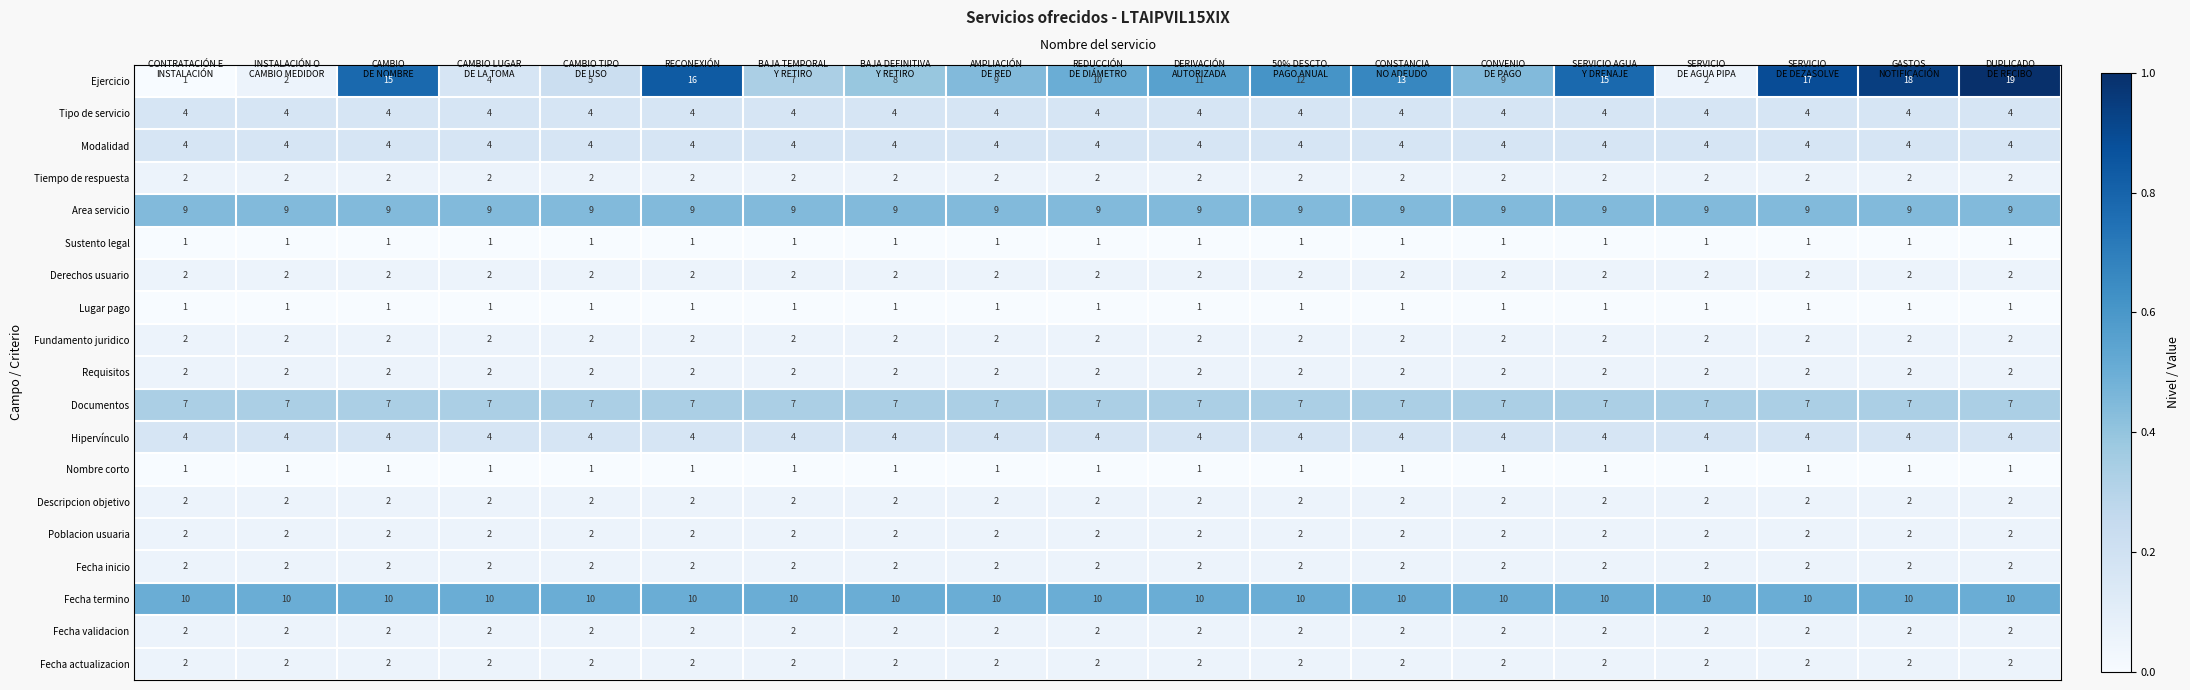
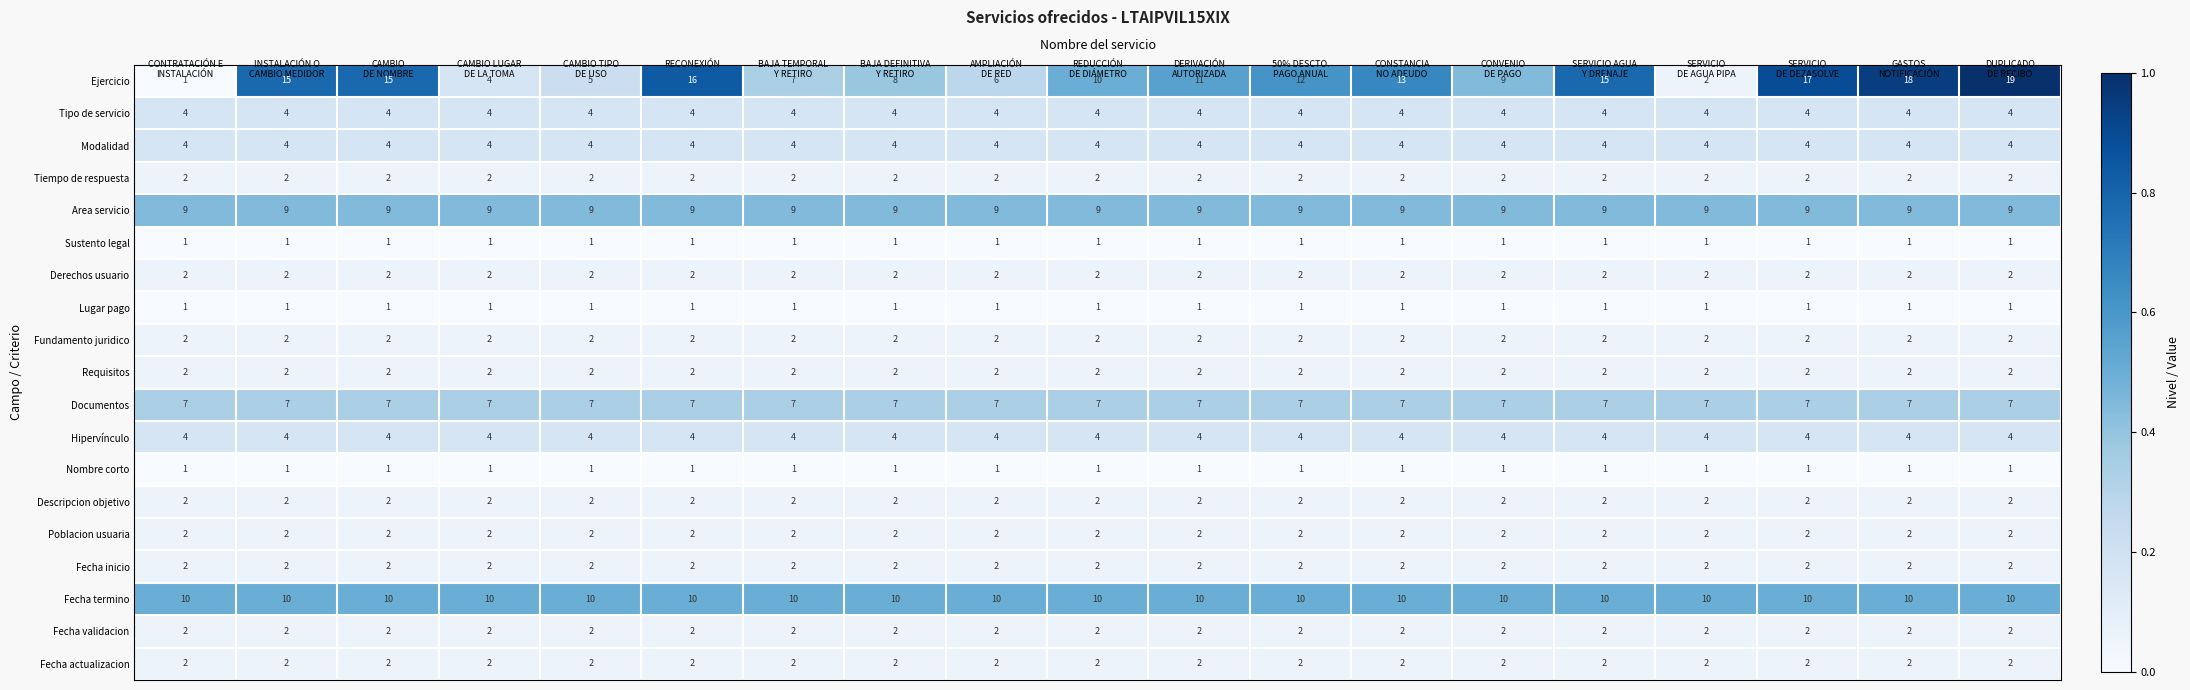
  {
    "Ejercicio": {
      "CONTRATACIÓN E INSTALACIÓN": 1,
-     "INSTALACIÓN O CAMBIO MEDIDOR": 2,
+     "INSTALACIÓN O CAMBIO MEDIDOR": 15,
      "CAMBIO DE NOMBRE": 15,
      "CAMBIO LUGAR DE LA TOMA": 4,
      "CAMBIO TIPO DE USO": 5,
      "RECONEXIÓN": 16,
      "BAJA TEMPORAL Y RETIRO": 7,
      "BAJA DEFINITIVA Y RETIRO": 8,
-     "AMPLIACIÓN DE RED": 9,
+     "AMPLIACIÓN DE RED": 6,
      "REDUCCIÓN DE DIÁMETRO": 10,
      "DERIVACIÓN AUTORIZADA": 11,
      "50% DESCTO. PAGO ANUAL": 12,
      "CONSTANCIA NO ADEUDO": 13,
      "CONVENIO DE PAGO": 9,
      "SERVICIO AGUA Y DRENAJE": 15,
      "SERVICIO DE AGUA PIPA": 2,
      "SERVICIO DE DEZASOLVE": 17,
      "GASTOS NOTIFICACIÓN": 18,
      "DUPLICADO DE RECIBO": 19
    }
  }
